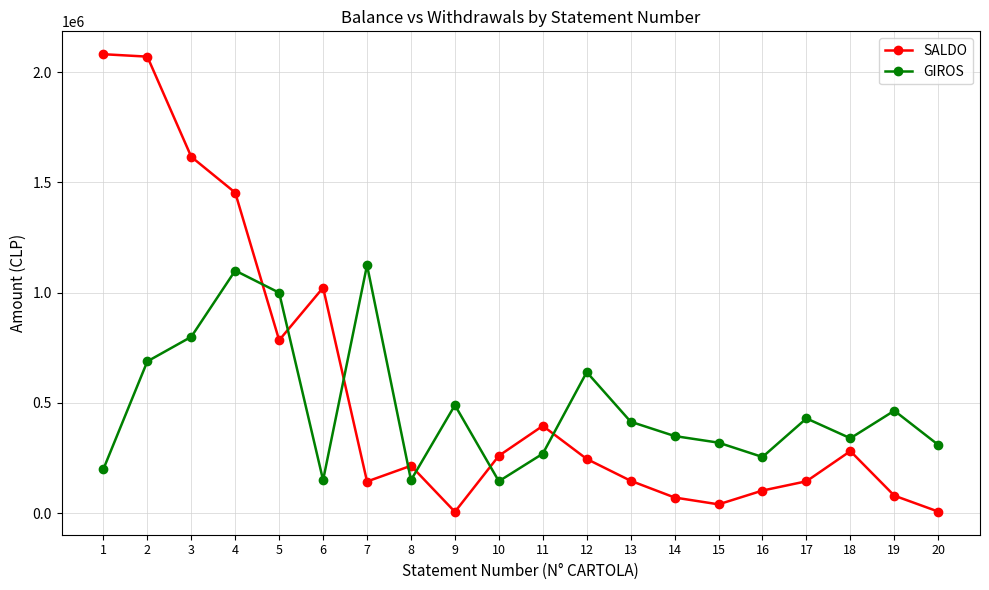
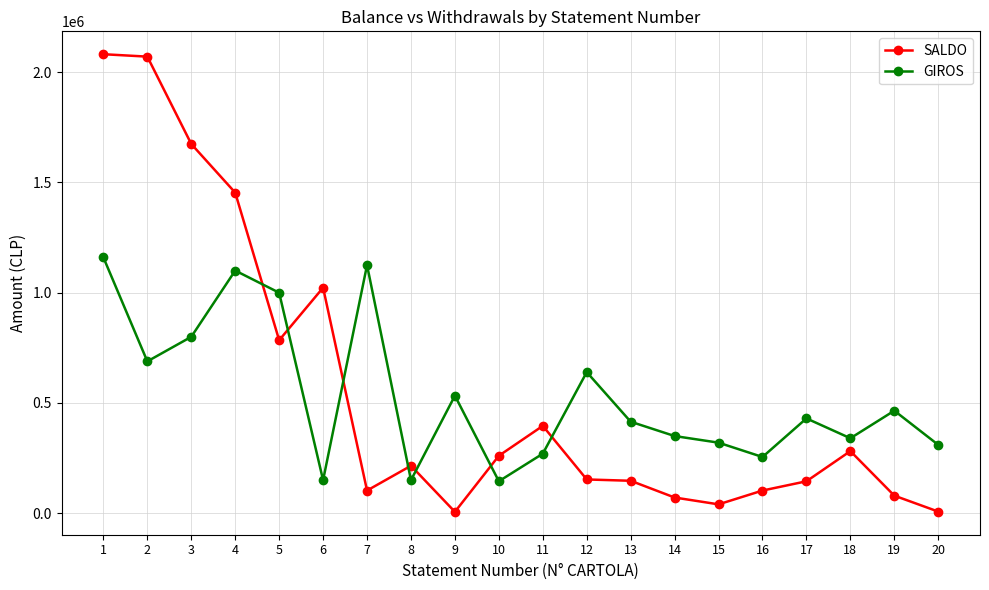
  {
    "SALDO": {
      "1": 2080000,
      "2": 2070000,
-     "3": 1620000,
+     "3": 1670000,
      "4": 1450000,
      "5": 780000,
      "6": 1020000,
-     "7": 140000,
+     "7": 100000,
      "8": 220000,
      "9": 10000,
      "10": 260000,
      "11": 400000,
-     "12": 250000,
+     "12": 150000,
      "13": 150000,
      "14": 70000,
      "15": 40000,
      "16": 100000,
      "17": 140000,
      "18": 280000,
      "19": 80000,
      "20": 10000
    },
    "GIROS": {
-     "1": 200000,
+     "1": 1160000,
      "2": 690000,
      "3": 800000,
      "4": 1100000,
      "5": 1000000,
      "6": 150000,
      "7": 1130000,
      "8": 150000,
-     "9": 490000,
+     "9": 530000,
      "10": 150000,
      "11": 270000,
      "12": 640000,
      "13": 420000,
      "14": 350000,
      "15": 320000,
      "16": 260000,
      "17": 430000,
      "18": 340000,
      "19": 470000,
      "20": 310000
    }
  }
